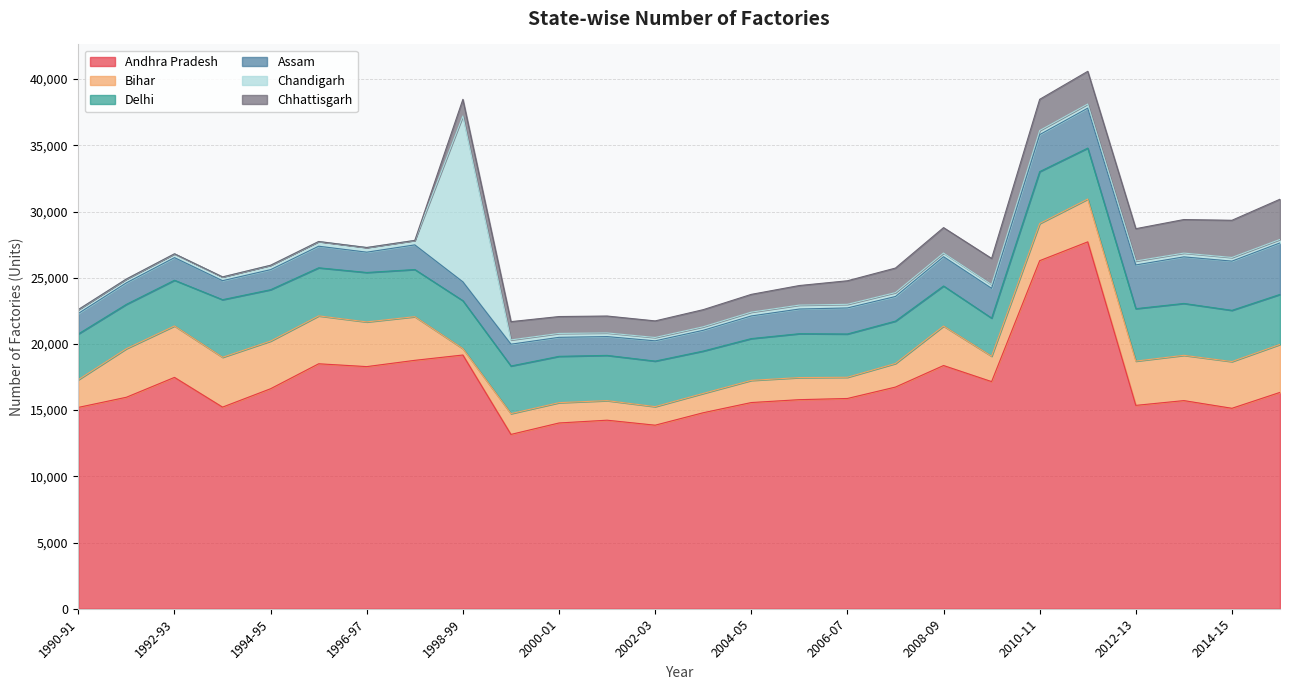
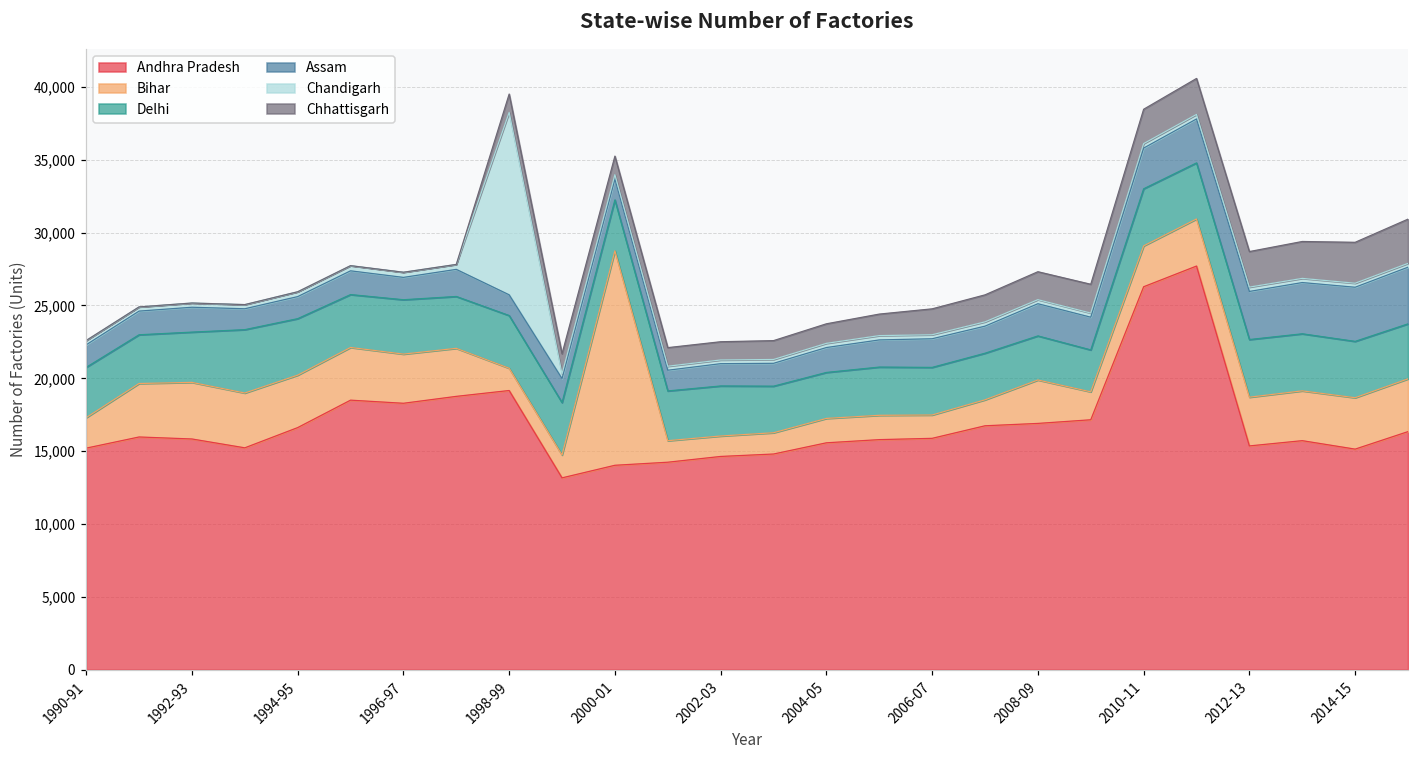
  {
    "Andhra Pradesh": {
      "1990-91": "15,200",
-     "1992-93": "17,500",
+     "1992-93": "15,800",
      "1994-95": "16,600",
      "1996-97": "18,300",
      "1998-99": "19,200",
      "2000-01": "14,000",
-     "2002-03": "13,900",
+     "2002-03": "14,600",
      "2004-05": "15,600",
      "2006-07": "15,900",
-     "2008-09": "18,400",
+     "2008-09": "16,900",
      "2010-11": "26,300",
      "2012-13": "15,400",
      "2014-15": "15,100"
    },
    "Bihar": {
      "1990-91": "2,100",
      "1992-93": "3,900",
      "1994-95": "3,600",
      "1996-97": "3,400",
-     "1998-99": "500",
-     "2000-01": "1,500",
+     "1998-99": "1,500",
+     "2000-01": "14,700",
      "2002-03": "1,400",
      "2004-05": "1,700",
      "2006-07": "1,600",
      "2008-09": "3,000",
      "2010-11": "2,800",
      "2012-13": "3,300",
      "2014-15": "3,500"
    },
    "Chandigarh": {
      "1998-99": "12,500",
      "2000-01": "300",
      "2002-03": "300",
      "2004-05": "300",
      "2006-07": "300",
      "2008-09": "300",
      "2010-11": "300",
      "2012-13": "300",
      "2014-15": "300"
    }
  }
